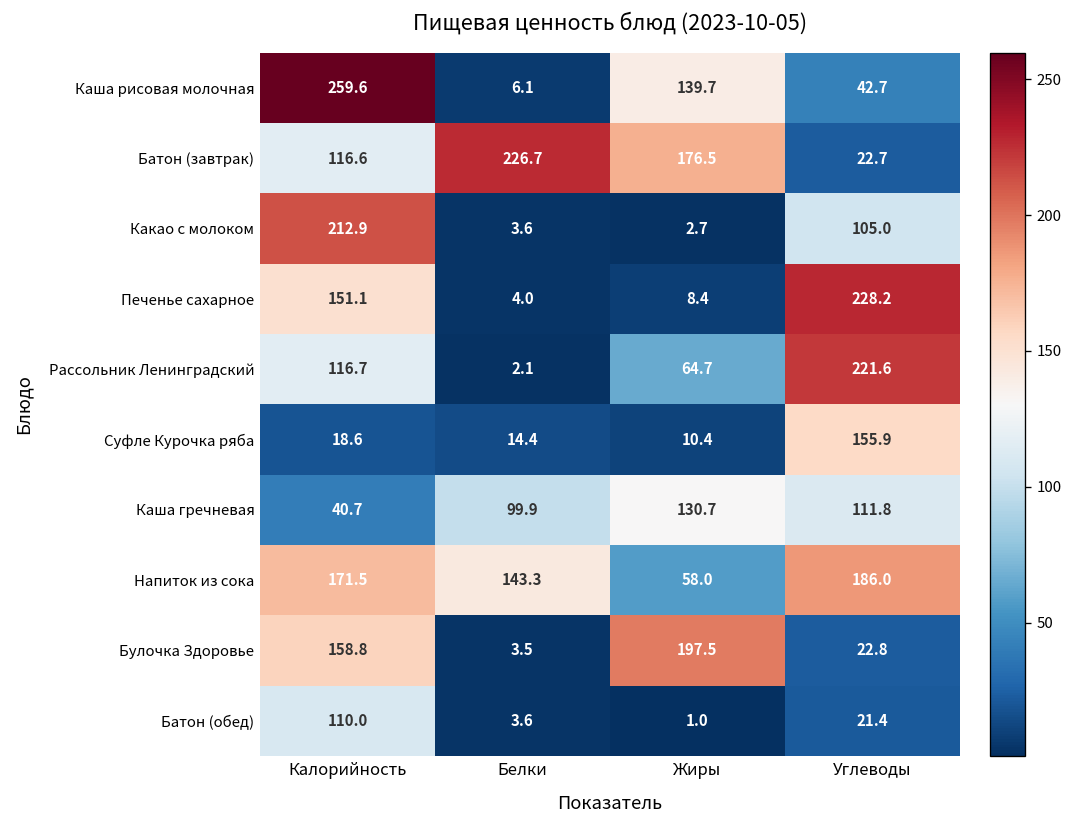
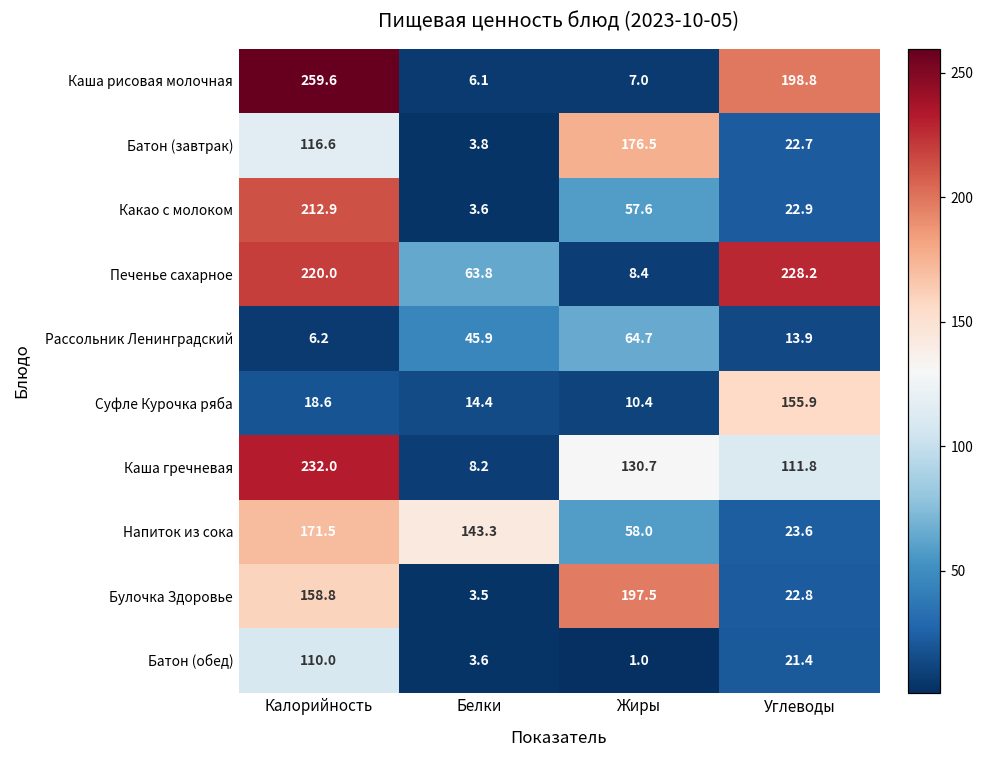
  {
    "Каша рисовая молочная": {
      "Калорийность": 259.6,
      "Белки": 6.1,
-     "Жиры": 139.7,
-     "Углеводы": 42.7
+     "Жиры": 7.0,
+     "Углеводы": 198.8
    },
    "Батон (завтрак)": {
      "Калорийность": 116.6,
-     "Белки": 226.7,
+     "Белки": 3.8,
      "Жиры": 176.5,
      "Углеводы": 22.7
    },
    "Какао с молоком": {
      "Калорийность": 212.9,
      "Белки": 3.6,
-     "Жиры": 2.7,
-     "Углеводы": 105.0
+     "Жиры": 57.6,
+     "Углеводы": 22.9
    },
    "Печенье сахарное": {
-     "Калорийность": 151.1,
-     "Белки": 4.0,
+     "Калорийность": 220.0,
+     "Белки": 63.8,
      "Жиры": 8.4,
      "Углеводы": 228.2
    },
    "Рассольник Ленинградский": {
-     "Калорийность": 116.7,
-     "Белки": 2.1,
+     "Калорийность": 6.2,
+     "Белки": 45.9,
      "Жиры": 64.7,
-     "Углеводы": 221.6
+     "Углеводы": 13.9
    },
    "Суфле Курочка ряба": {
      "Калорийность": 18.6,
      "Белки": 14.4,
      "Жиры": 10.4,
      "Углеводы": 155.9
    },
    "Каша гречневая": {
-     "Калорийность": 40.7,
-     "Белки": 99.9,
+     "Калорийность": 232.0,
+     "Белки": 8.2,
      "Жиры": 130.7,
      "Углеводы": 111.8
    },
    "Напиток из сока": {
      "Калорийность": 171.5,
      "Белки": 143.3,
      "Жиры": 58.0,
-     "Углеводы": 186.0
+     "Углеводы": 23.6
    },
    "Булочка Здоровье": {
      "Калорийность": 158.8,
      "Белки": 3.5,
      "Жиры": 197.5,
      "Углеводы": 22.8
    },
    "Батон (обед)": {
      "Калорийность": 110.0,
      "Белки": 3.6,
      "Жиры": 1.0,
      "Углеводы": 21.4
    }
  }
